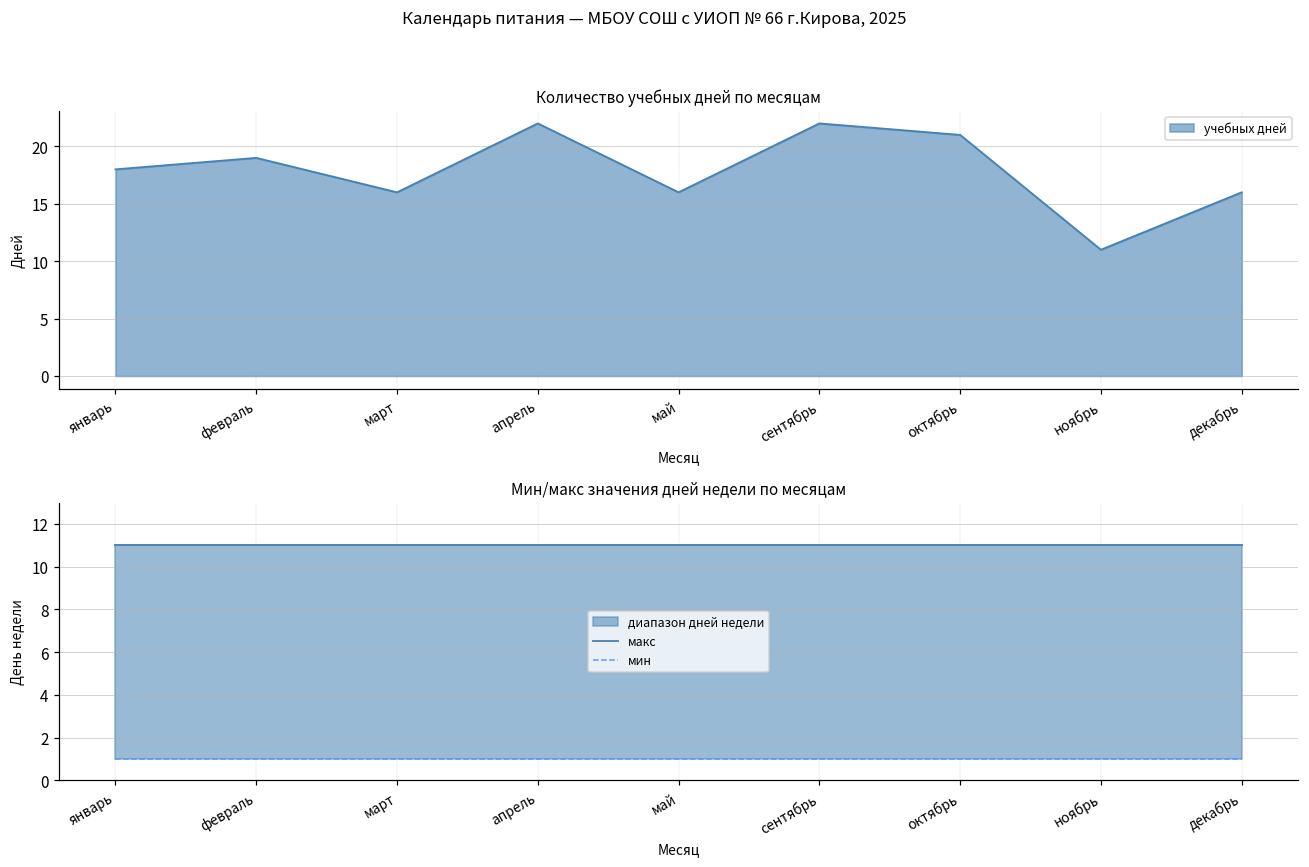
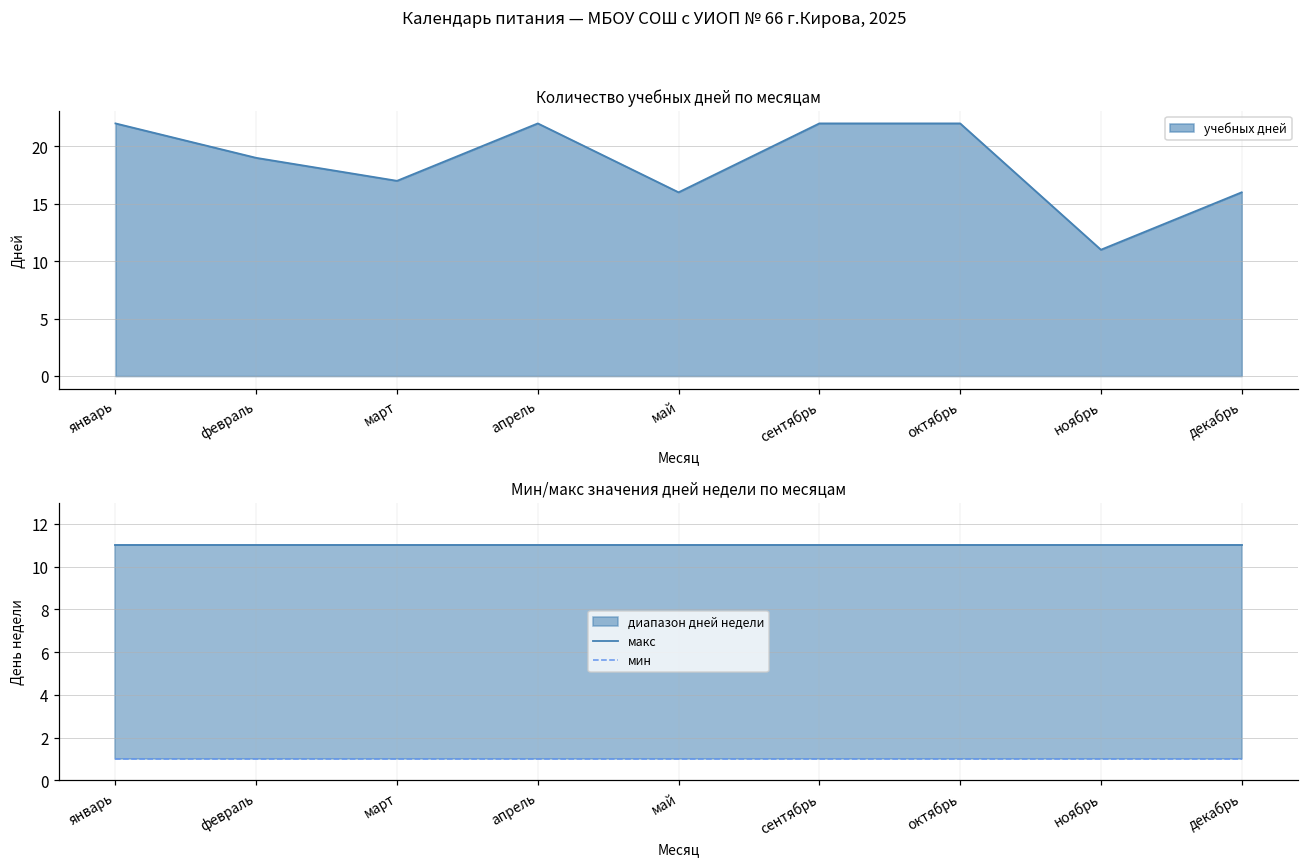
  {
    "Количество учебных дней по месяцам": {
-     "январь": 18,
+     "январь": 22,
      "февраль": 19,
-     "март": 16,
+     "март": 17,
      "апрель": 22,
      "май": 16,
      "сентябрь": 22,
-     "октябрь": 21,
+     "октябрь": 22,
      "ноябрь": 11,
      "декабрь": 16
    },
    "Мин/макс значения дней недели по месяцам": {
      "диапазон дней недели": {
        "январь": 11.0,
        "февраль": 11.0,
        "март": 11.0,
        "апрель": 11.0,
        "май": 11.0,
        "сентябрь": 11.0,
        "октябрь": 11.0,
        "ноябрь": 11.0,
        "декабрь": 11.0
      },
      "мин": {
        "январь": 1.0,
        "февраль": 1.0,
        "март": 1.0,
        "апрель": 1.0,
        "май": 1.0,
        "сентябрь": 1.0,
        "октябрь": 1.0,
        "ноябрь": 1.0,
        "декабрь": 1.0
      }
    }
  }
